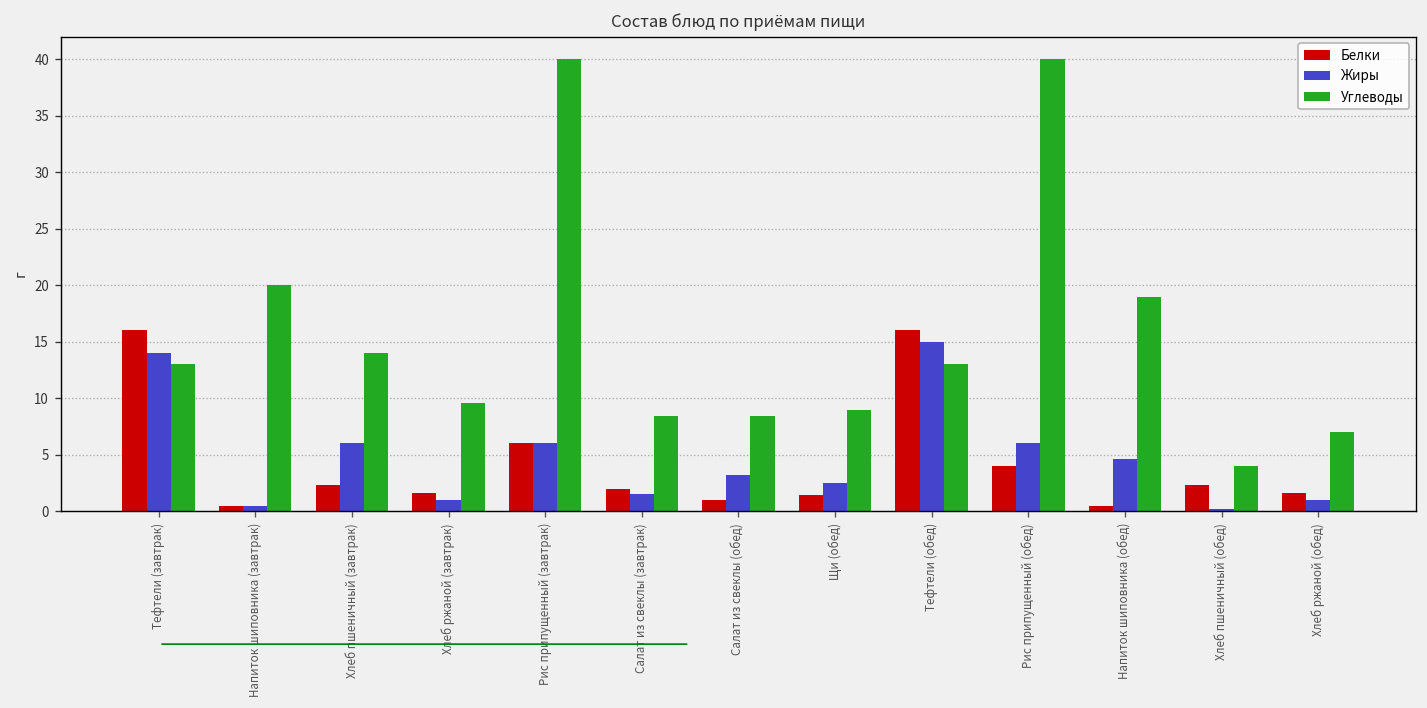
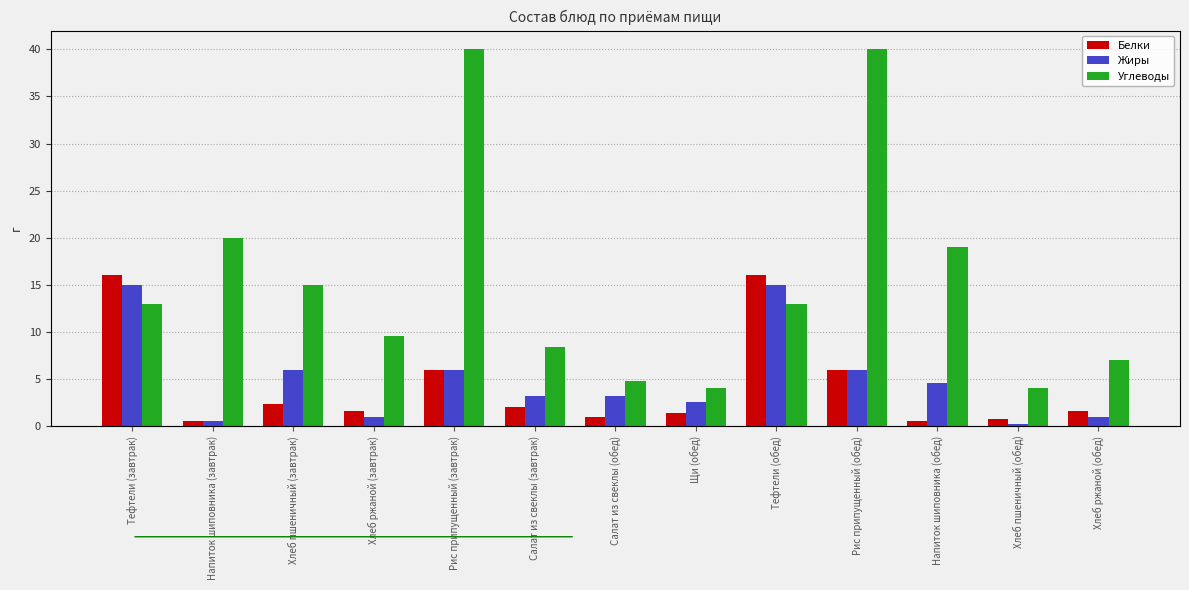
  {
    "Белки": {
      "Тефтели (завтрак)": 16,
      "Напиток шиповника (завтрак)": 1,
      "Хлеб пшеничный (завтрак)": 2,
      "Хлеб ржаной (завтрак)": 2,
      "Рис припущенный (завтрак)": 6,
      "Салат из свеклы (завтрак)": 2,
      "Салат из свеклы (обед)": 1,
      "Щи (обед)": 1,
      "Тефтели (обед)": 16,
-     "Рис припущенный (обед)": 4,
+     "Рис припущенный (обед)": 6,
      "Напиток шиповника (обед)": 1,
-     "Хлеб пшеничный (обед)": 2,
+     "Хлеб пшеничный (обед)": 1,
      "Хлеб ржаной (обед)": 2
    },
    "Жиры": {
-     "Тефтели (завтрак)": 14,
+     "Тефтели (завтрак)": 15,
      "Напиток шиповника (завтрак)": 1,
      "Хлеб пшеничный (завтрак)": 6,
      "Хлеб ржаной (завтрак)": 1,
      "Рис припущенный (завтрак)": 6,
-     "Салат из свеклы (завтрак)": 2,
+     "Салат из свеклы (завтрак)": 3,
      "Салат из свеклы (обед)": 3,
      "Щи (обед)": 3,
      "Тефтели (обед)": 15,
      "Рис припущенный (обед)": 6,
      "Напиток шиповника (обед)": 5,
      "Хлеб ржаной (обед)": 1
    },
    "Углеводы": {
      "Тефтели (завтрак)": 13,
      "Напиток шиповника (завтрак)": 20,
-     "Хлеб пшеничный (завтрак)": 14,
+     "Хлеб пшеничный (завтрак)": 15,
      "Хлеб ржаной (завтрак)": 10,
      "Рис припущенный (завтрак)": 40,
      "Салат из свеклы (завтрак)": 8,
-     "Салат из свеклы (обед)": 8,
-     "Щи (обед)": 9,
+     "Салат из свеклы (обед)": 5,
+     "Щи (обед)": 4,
      "Тефтели (обед)": 13,
      "Рис припущенный (обед)": 40,
      "Напиток шиповника (обед)": 19,
      "Хлеб пшеничный (обед)": 4,
      "Хлеб ржаной (обед)": 7
    }
  }
